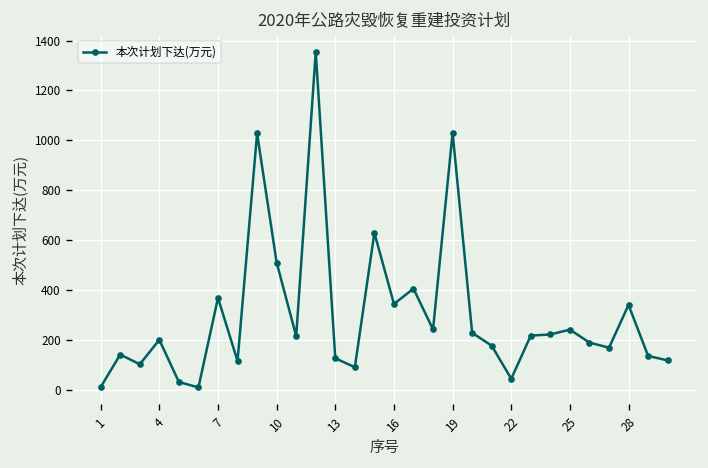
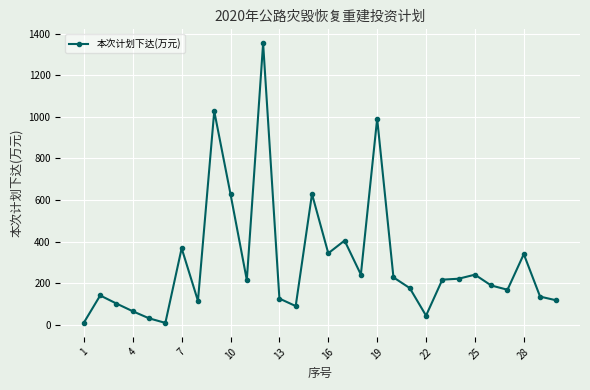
  {
    "1": 10,
-   "4": 200,
+   "4": 70,
    "7": 370,
-   "10": 510,
+   "10": 630,
    "13": 130,
    "16": 340,
-   "19": 1030,
+   "19": 990,
    "22": 40,
    "25": 240,
    "28": 340
  }
